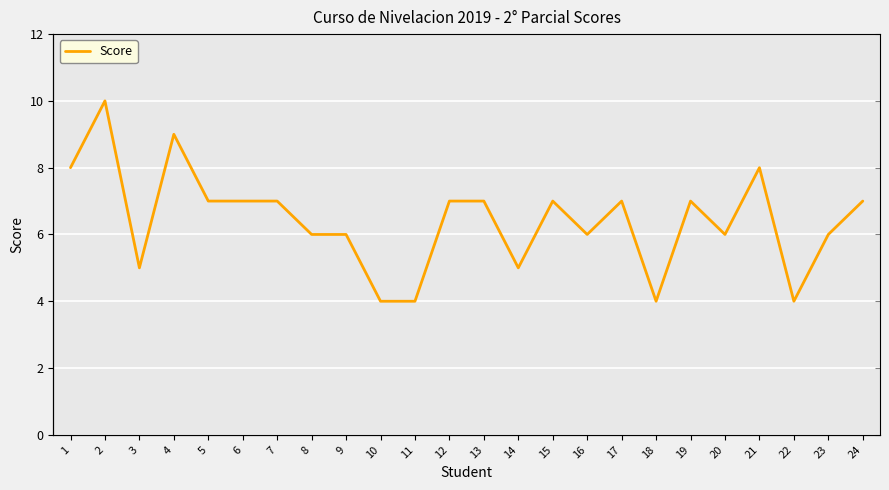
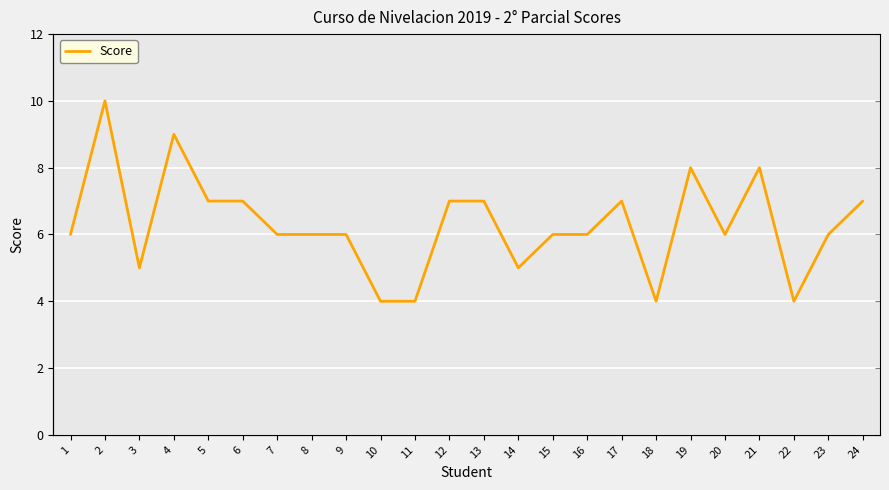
  {
-   "1": 8,
+   "1": 6,
    "2": 10,
    "3": 5,
    "4": 9,
    "5": 7,
    "6": 7,
-   "7": 7,
+   "7": 6,
    "8": 6,
    "9": 6,
    "10": 4,
    "11": 4,
    "12": 7,
    "13": 7,
    "14": 5,
-   "15": 7,
+   "15": 6,
    "16": 6,
    "17": 7,
    "18": 4,
-   "19": 7,
+   "19": 8,
    "20": 6,
    "21": 8,
    "22": 4,
    "23": 6,
    "24": 7
  }
